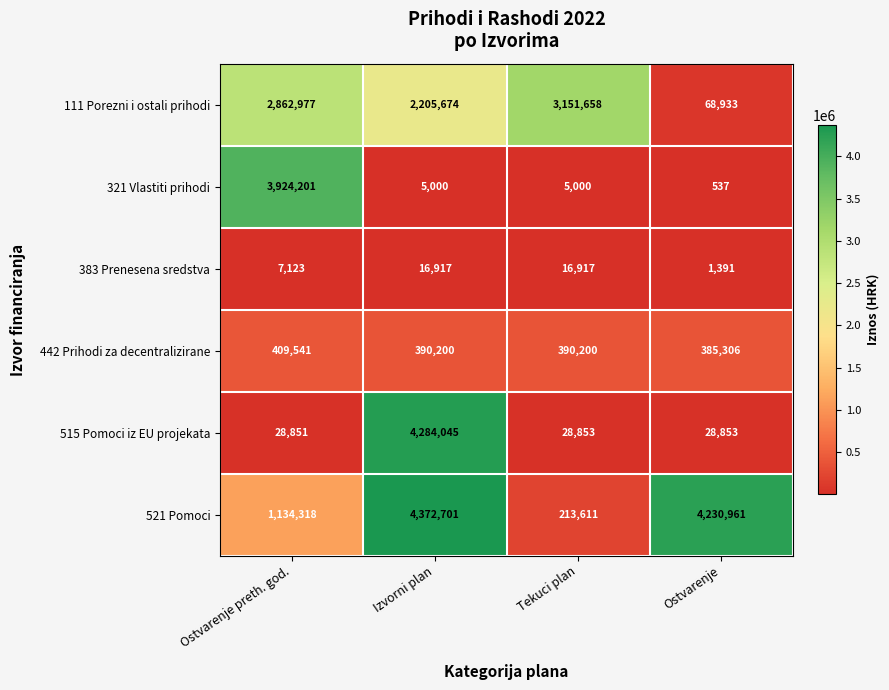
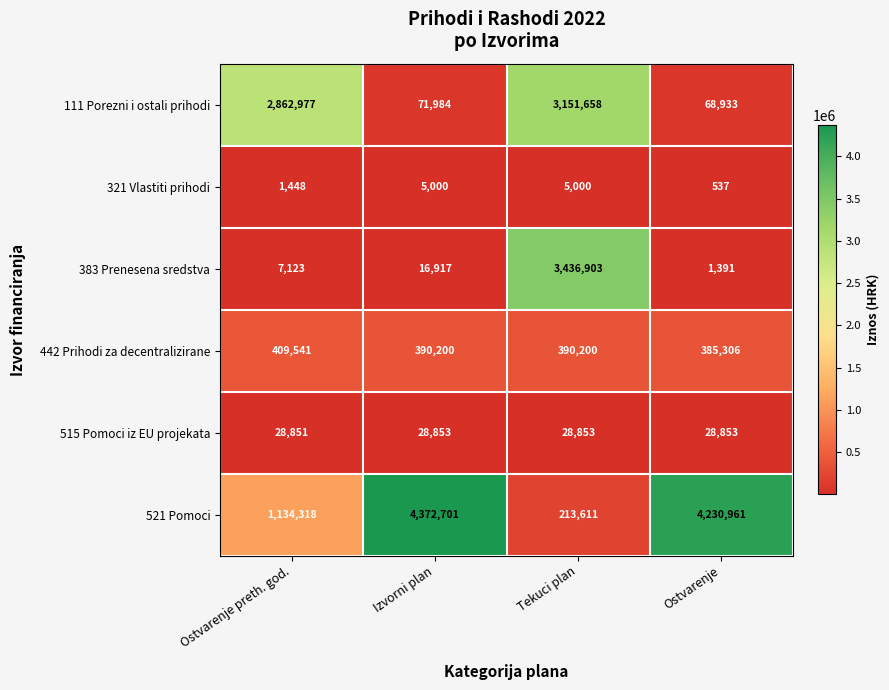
  {
    "111 Porezni i ostali prihodi": {
      "Ostvarenje preth. god.": "2,862,977",
-     "Izvorni plan": "2,205,674",
+     "Izvorni plan": "71,984",
      "Tekuci plan": "3,151,658",
      "Ostvarenje": "68,933"
    },
    "321 Vlastiti prihodi": {
-     "Ostvarenje preth. god.": "3,924,201",
+     "Ostvarenje preth. god.": "1,448",
      "Izvorni plan": "5,000",
      "Tekuci plan": "5,000",
      "Ostvarenje": "537"
    },
    "383 Prenesena sredstva": {
      "Ostvarenje preth. god.": "7,123",
      "Izvorni plan": "16,917",
-     "Tekuci plan": "16,917",
+     "Tekuci plan": "3,436,903",
      "Ostvarenje": "1,391"
    },
    "442 Prihodi za decentralizirane": {
      "Ostvarenje preth. god.": "409,541",
      "Izvorni plan": "390,200",
      "Tekuci plan": "390,200",
      "Ostvarenje": "385,306"
    },
    "515 Pomoci iz EU projekata": {
      "Ostvarenje preth. god.": "28,851",
-     "Izvorni plan": "4,284,045",
+     "Izvorni plan": "28,853",
      "Tekuci plan": "28,853",
      "Ostvarenje": "28,853"
    },
    "521 Pomoci": {
      "Ostvarenje preth. god.": "1,134,318",
      "Izvorni plan": "4,372,701",
      "Tekuci plan": "213,611",
      "Ostvarenje": "4,230,961"
    }
  }
